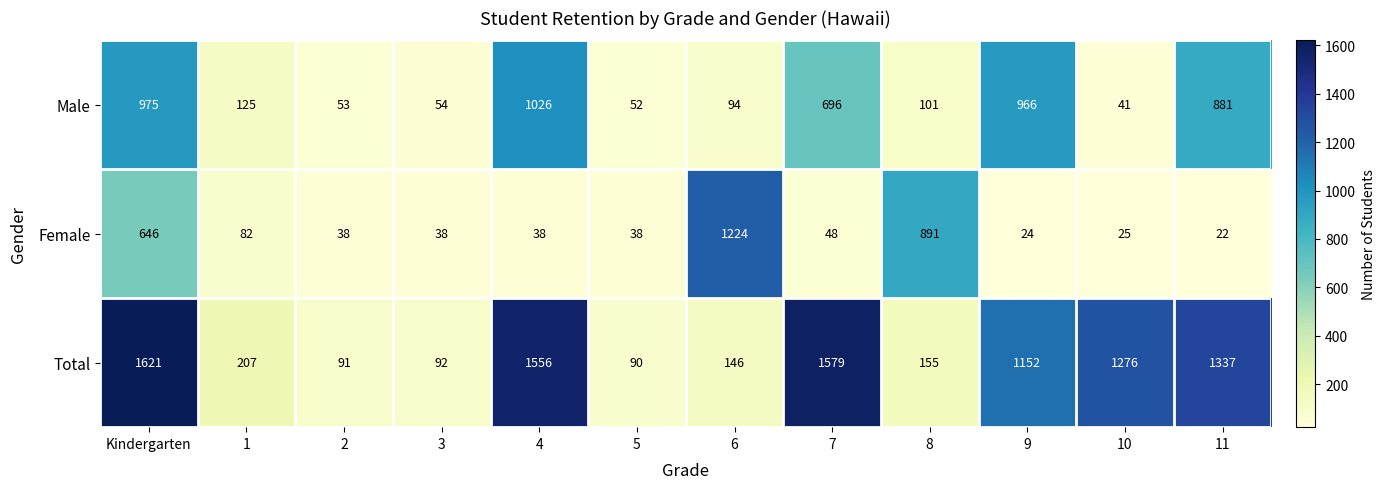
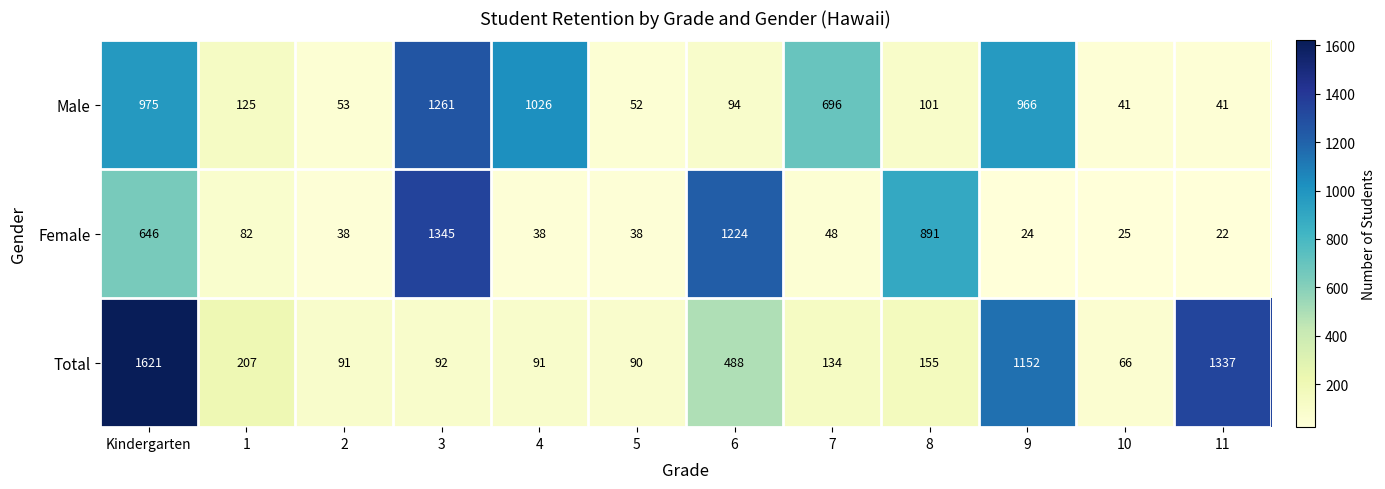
  {
    "Male": {
      "Kindergarten": 975,
      "1": 125,
      "2": 53,
-     "3": 54,
+     "3": 1261,
      "4": 1026,
      "5": 52,
      "6": 94,
      "7": 696,
      "8": 101,
      "9": 966,
      "10": 41,
-     "11": 881
+     "11": 41
    },
    "Female": {
      "Kindergarten": 646,
      "1": 82,
      "2": 38,
-     "3": 38,
+     "3": 1345,
      "4": 38,
      "5": 38,
      "6": 1224,
      "7": 48,
      "8": 891,
      "9": 24,
      "10": 25,
      "11": 22
    },
    "Total": {
      "Kindergarten": 1621,
      "1": 207,
      "2": 91,
      "3": 92,
-     "4": 1556,
+     "4": 91,
      "5": 90,
-     "6": 146,
-     "7": 1579,
+     "6": 488,
+     "7": 134,
      "8": 155,
      "9": 1152,
-     "10": 1276,
+     "10": 66,
      "11": 1337
    }
  }
